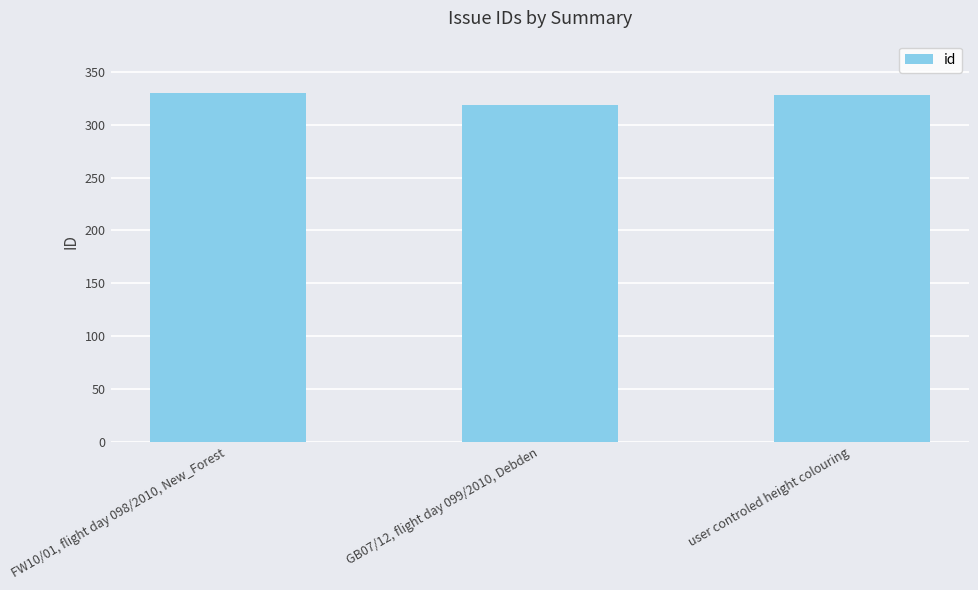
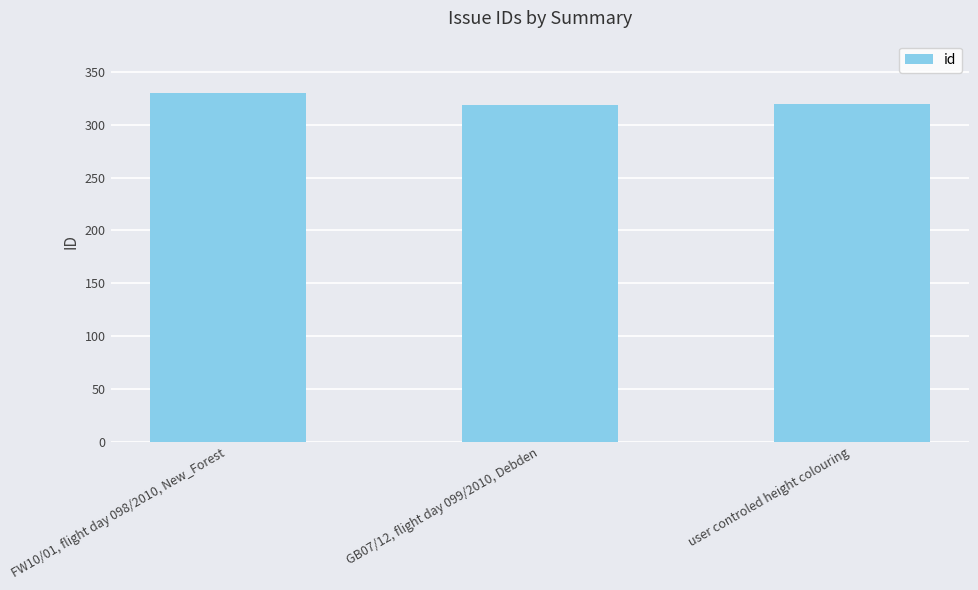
  {
    "FW10/01, flight day 098/2010, New_Forest": 330,
    "GB07/12, flight day 099/2010, Debden": 319,
-   "user controled height colouring": 328
+   "user controled height colouring": 320
  }
